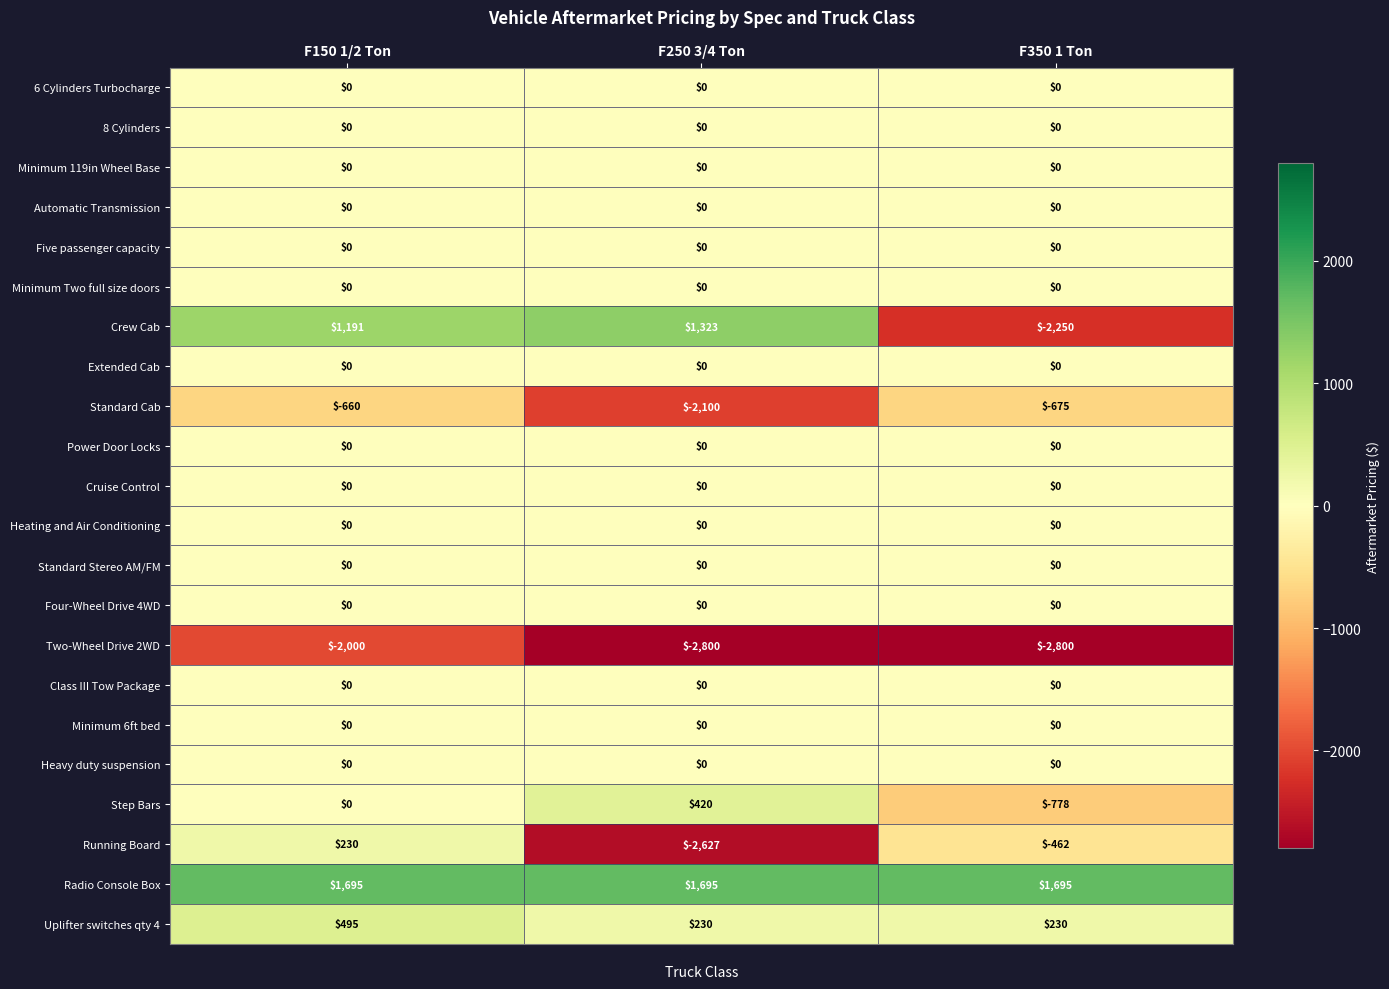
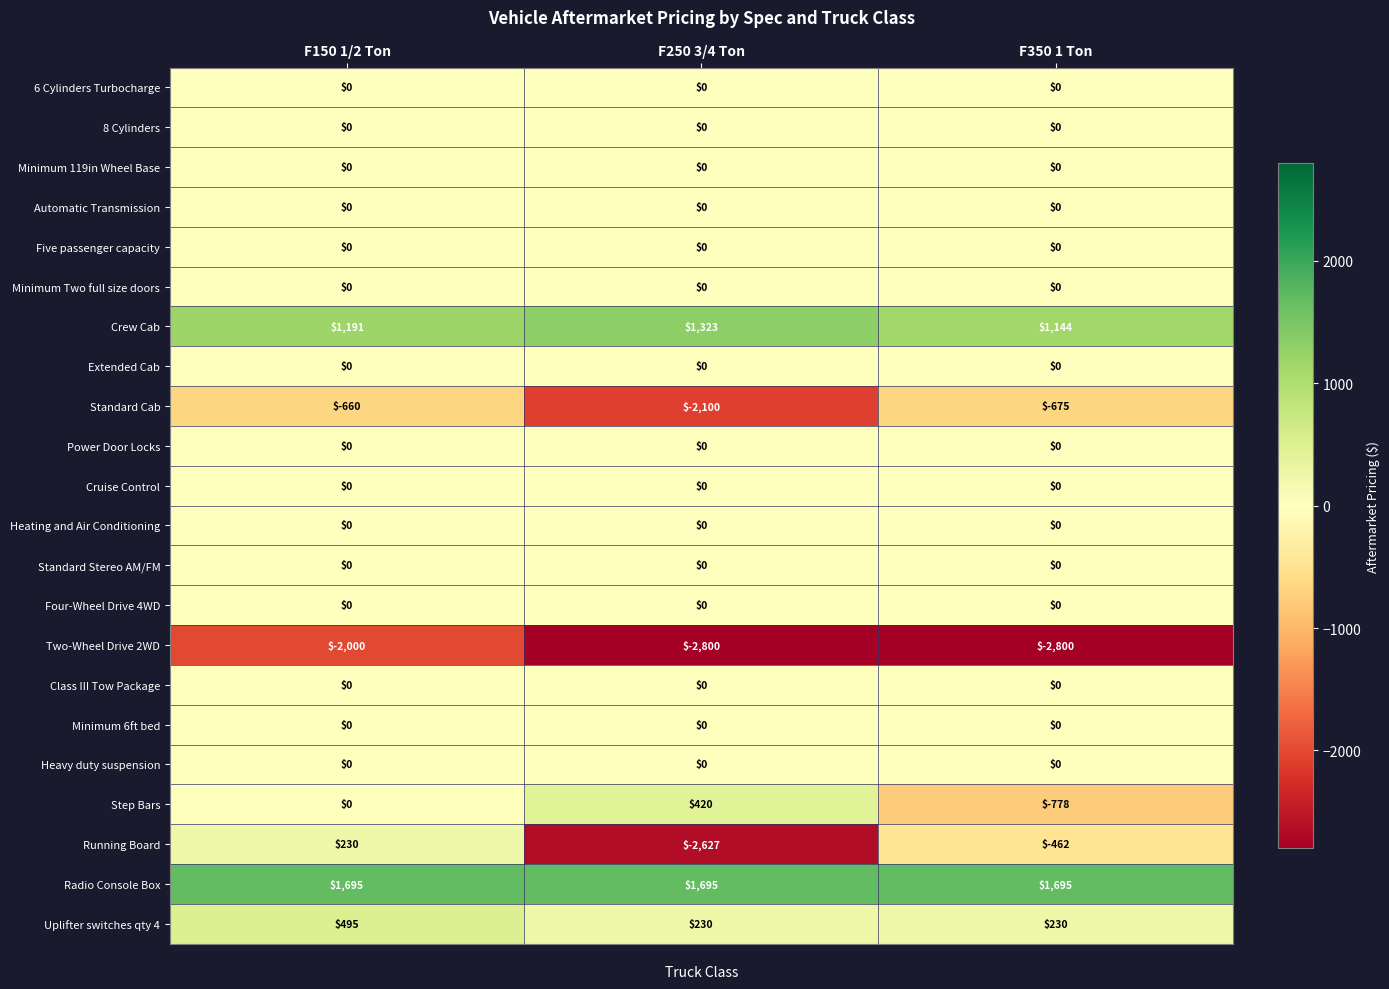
  {
    "6 Cylinders Turbocharge": {
      "F150 1/2 Ton": "$0",
      "F250 3/4 Ton": "$0",
      "F350 1 Ton": "$0"
    },
    "8 Cylinders": {
      "F150 1/2 Ton": "$0",
      "F250 3/4 Ton": "$0",
      "F350 1 Ton": "$0"
    },
    "Minimum 119in Wheel Base": {
      "F150 1/2 Ton": "$0",
      "F250 3/4 Ton": "$0",
      "F350 1 Ton": "$0"
    },
    "Automatic Transmission": {
      "F150 1/2 Ton": "$0",
      "F250 3/4 Ton": "$0",
      "F350 1 Ton": "$0"
    },
    "Five passenger capacity": {
      "F150 1/2 Ton": "$0",
      "F250 3/4 Ton": "$0",
      "F350 1 Ton": "$0"
    },
    "Minimum Two full size doors": {
      "F150 1/2 Ton": "$0",
      "F250 3/4 Ton": "$0",
      "F350 1 Ton": "$0"
    },
    "Crew Cab": {
      "F150 1/2 Ton": "$1,191",
      "F250 3/4 Ton": "$1,323",
-     "F350 1 Ton": "$-2,250"
+     "F350 1 Ton": "$1,144"
    },
    "Extended Cab": {
      "F150 1/2 Ton": "$0",
      "F250 3/4 Ton": "$0",
      "F350 1 Ton": "$0"
    },
    "Standard Cab": {
      "F150 1/2 Ton": "$-660",
      "F250 3/4 Ton": "$-2,100",
      "F350 1 Ton": "$-675"
    },
    "Power Door Locks": {
      "F150 1/2 Ton": "$0",
      "F250 3/4 Ton": "$0",
      "F350 1 Ton": "$0"
    },
    "Cruise Control": {
      "F150 1/2 Ton": "$0",
      "F250 3/4 Ton": "$0",
      "F350 1 Ton": "$0"
    },
    "Heating and Air Conditioning": {
      "F150 1/2 Ton": "$0",
      "F250 3/4 Ton": "$0",
      "F350 1 Ton": "$0"
    },
    "Standard Stereo AM/FM": {
      "F150 1/2 Ton": "$0",
      "F250 3/4 Ton": "$0",
      "F350 1 Ton": "$0"
    },
    "Four-Wheel Drive 4WD": {
      "F150 1/2 Ton": "$0",
      "F250 3/4 Ton": "$0",
      "F350 1 Ton": "$0"
    },
    "Two-Wheel Drive 2WD": {
      "F150 1/2 Ton": "$-2,000",
      "F250 3/4 Ton": "$-2,800",
      "F350 1 Ton": "$-2,800"
    },
    "Class III Tow Package": {
      "F150 1/2 Ton": "$0",
      "F250 3/4 Ton": "$0",
      "F350 1 Ton": "$0"
    },
    "Minimum 6ft bed": {
      "F150 1/2 Ton": "$0",
      "F250 3/4 Ton": "$0",
      "F350 1 Ton": "$0"
    },
    "Heavy duty suspension": {
      "F150 1/2 Ton": "$0",
      "F250 3/4 Ton": "$0",
      "F350 1 Ton": "$0"
    },
    "Step Bars": {
      "F150 1/2 Ton": "$0",
      "F250 3/4 Ton": "$420",
      "F350 1 Ton": "$-778"
    },
    "Running Board": {
      "F150 1/2 Ton": "$230",
      "F250 3/4 Ton": "$-2,627",
      "F350 1 Ton": "$-462"
    },
    "Radio Console Box": {
      "F150 1/2 Ton": "$1,695",
      "F250 3/4 Ton": "$1,695",
      "F350 1 Ton": "$1,695"
    },
    "Uplifter switches qty 4": {
      "F150 1/2 Ton": "$495",
      "F250 3/4 Ton": "$230",
      "F350 1 Ton": "$230"
    }
  }
